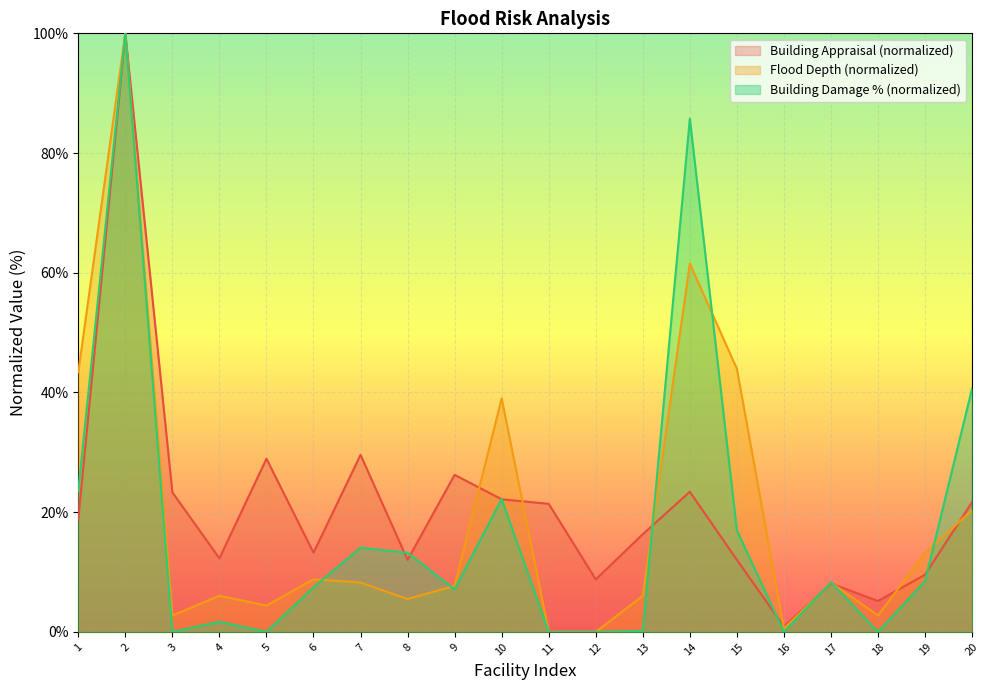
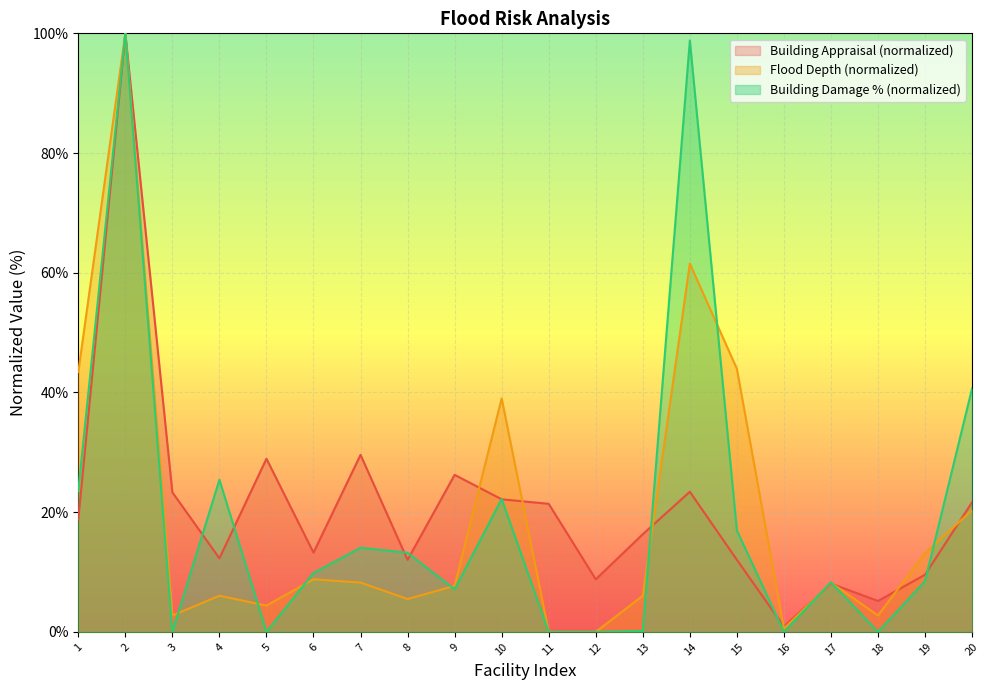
  {
    "Building Damage % (normalized)": {
      "1": "24%",
      "3": "0%",
-     "4": "2%",
+     "4": "25%",
      "5": "0%",
-     "6": "7%",
+     "6": "10%",
      "7": "14%",
      "8": "13%",
      "9": "7%",
      "13": "0%",
-     "14": "86%",
+     "14": "99%",
      "15": "17%",
      "16": "0%",
      "18": "0%",
      "19": "8%",
      "20": "41%"
    }
  }
